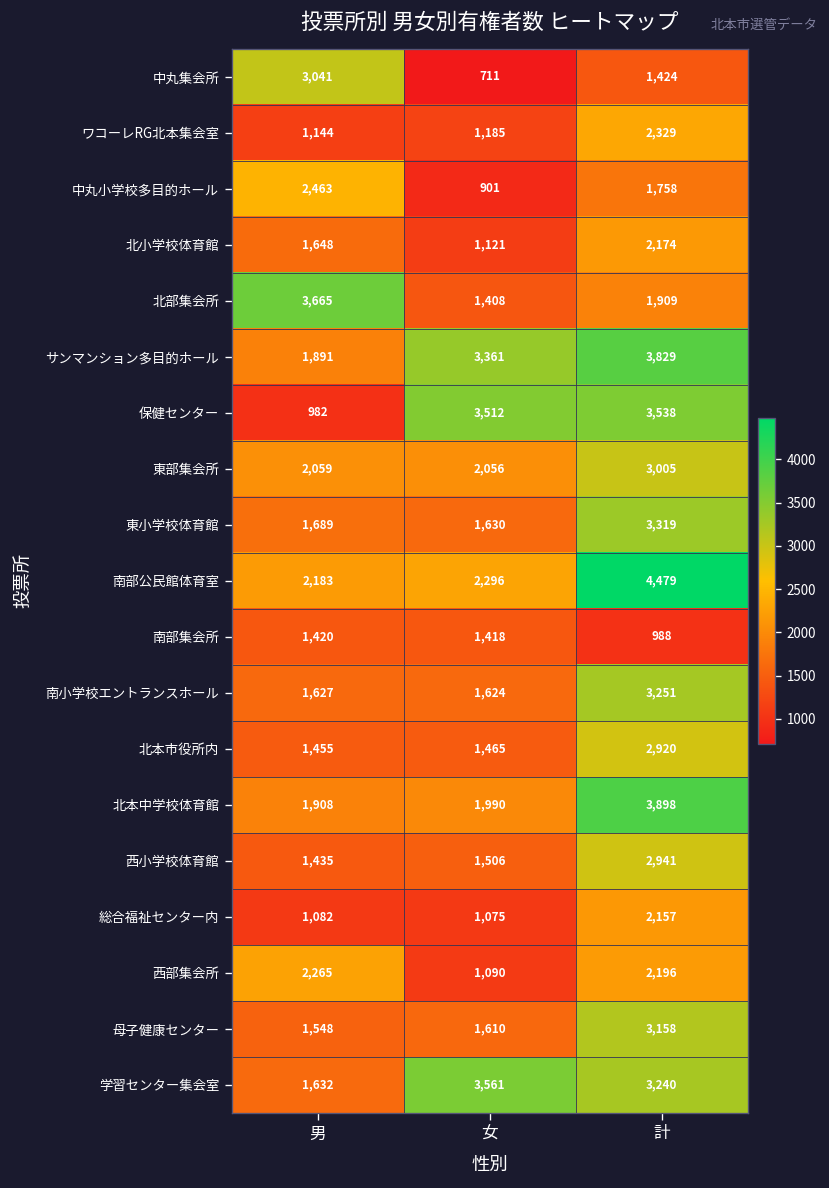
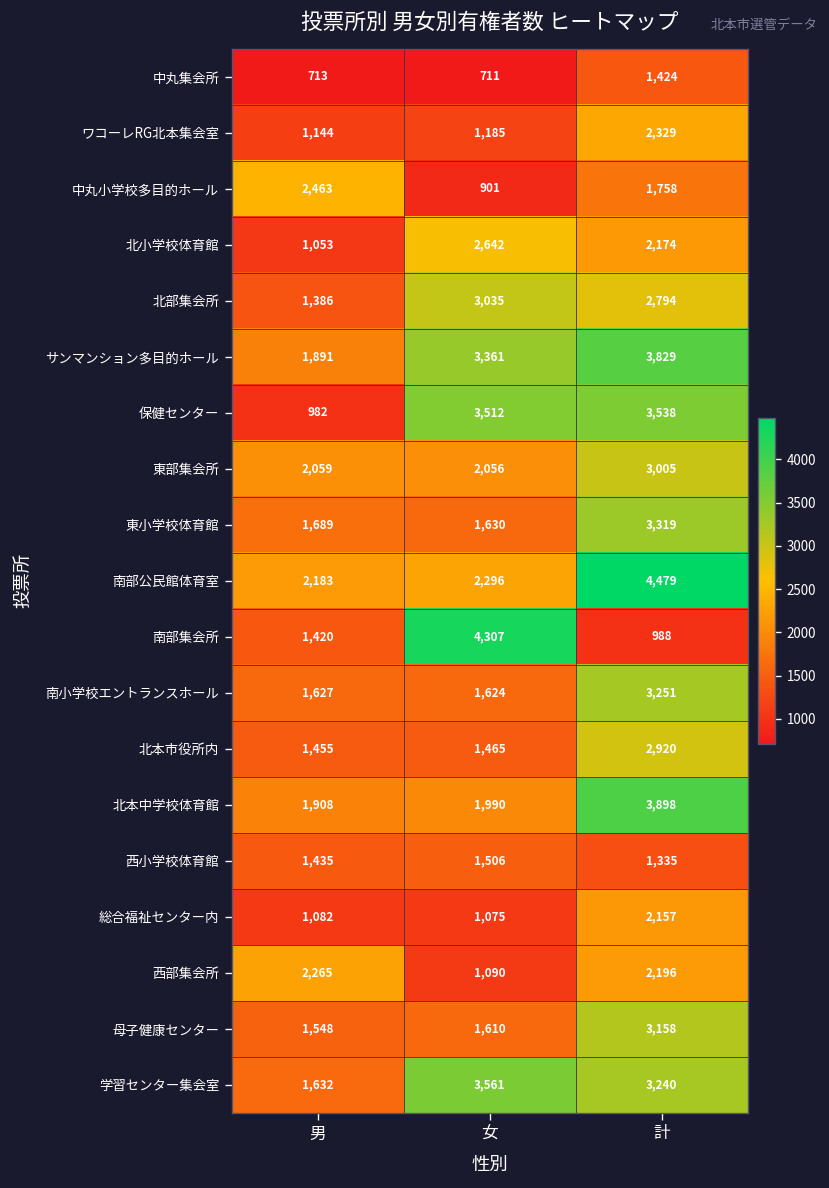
  {
    "中丸集会所": {
-     "男": "3,041",
+     "男": "713",
      "女": "711",
      "計": "1,424"
    },
    "ワコーレRG北本集会室": {
      "男": "1,144",
      "女": "1,185",
      "計": "2,329"
    },
    "中丸小学校多目的ホール": {
      "男": "2,463",
      "女": "901",
      "計": "1,758"
    },
    "北小学校体育館": {
-     "男": "1,648",
-     "女": "1,121",
+     "男": "1,053",
+     "女": "2,642",
      "計": "2,174"
    },
    "北部集会所": {
-     "男": "3,665",
-     "女": "1,408",
-     "計": "1,909"
+     "男": "1,386",
+     "女": "3,035",
+     "計": "2,794"
    },
    "サンマンション多目的ホール": {
      "男": "1,891",
      "女": "3,361",
      "計": "3,829"
    },
    "保健センター": {
      "男": "982",
      "女": "3,512",
      "計": "3,538"
    },
    "東部集会所": {
      "男": "2,059",
      "女": "2,056",
      "計": "3,005"
    },
    "東小学校体育館": {
      "男": "1,689",
      "女": "1,630",
      "計": "3,319"
    },
    "南部公民館体育室": {
      "男": "2,183",
      "女": "2,296",
      "計": "4,479"
    },
    "南部集会所": {
      "男": "1,420",
-     "女": "1,418",
+     "女": "4,307",
      "計": "988"
    },
    "南小学校エントランスホール": {
      "男": "1,627",
      "女": "1,624",
      "計": "3,251"
    },
    "北本市役所内": {
      "男": "1,455",
      "女": "1,465",
      "計": "2,920"
    },
    "北本中学校体育館": {
      "男": "1,908",
      "女": "1,990",
      "計": "3,898"
    },
    "西小学校体育館": {
      "男": "1,435",
      "女": "1,506",
-     "計": "2,941"
+     "計": "1,335"
    },
    "総合福祉センター内": {
      "男": "1,082",
      "女": "1,075",
      "計": "2,157"
    },
    "西部集会所": {
      "男": "2,265",
      "女": "1,090",
      "計": "2,196"
    },
    "母子健康センター": {
      "男": "1,548",
      "女": "1,610",
      "計": "3,158"
    },
    "学習センター集会室": {
      "男": "1,632",
      "女": "3,561",
      "計": "3,240"
    }
  }
